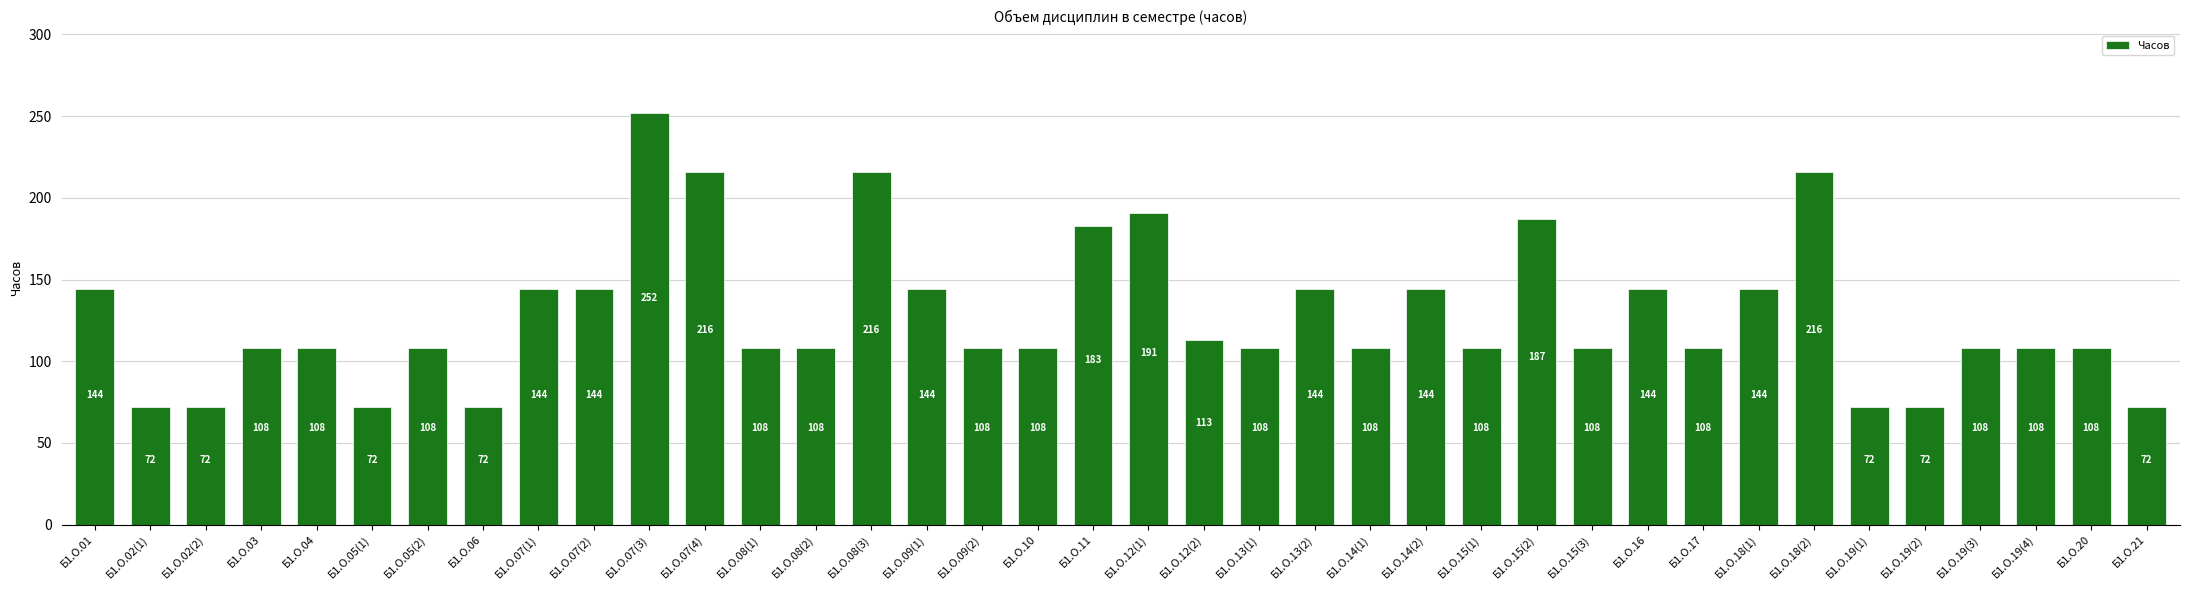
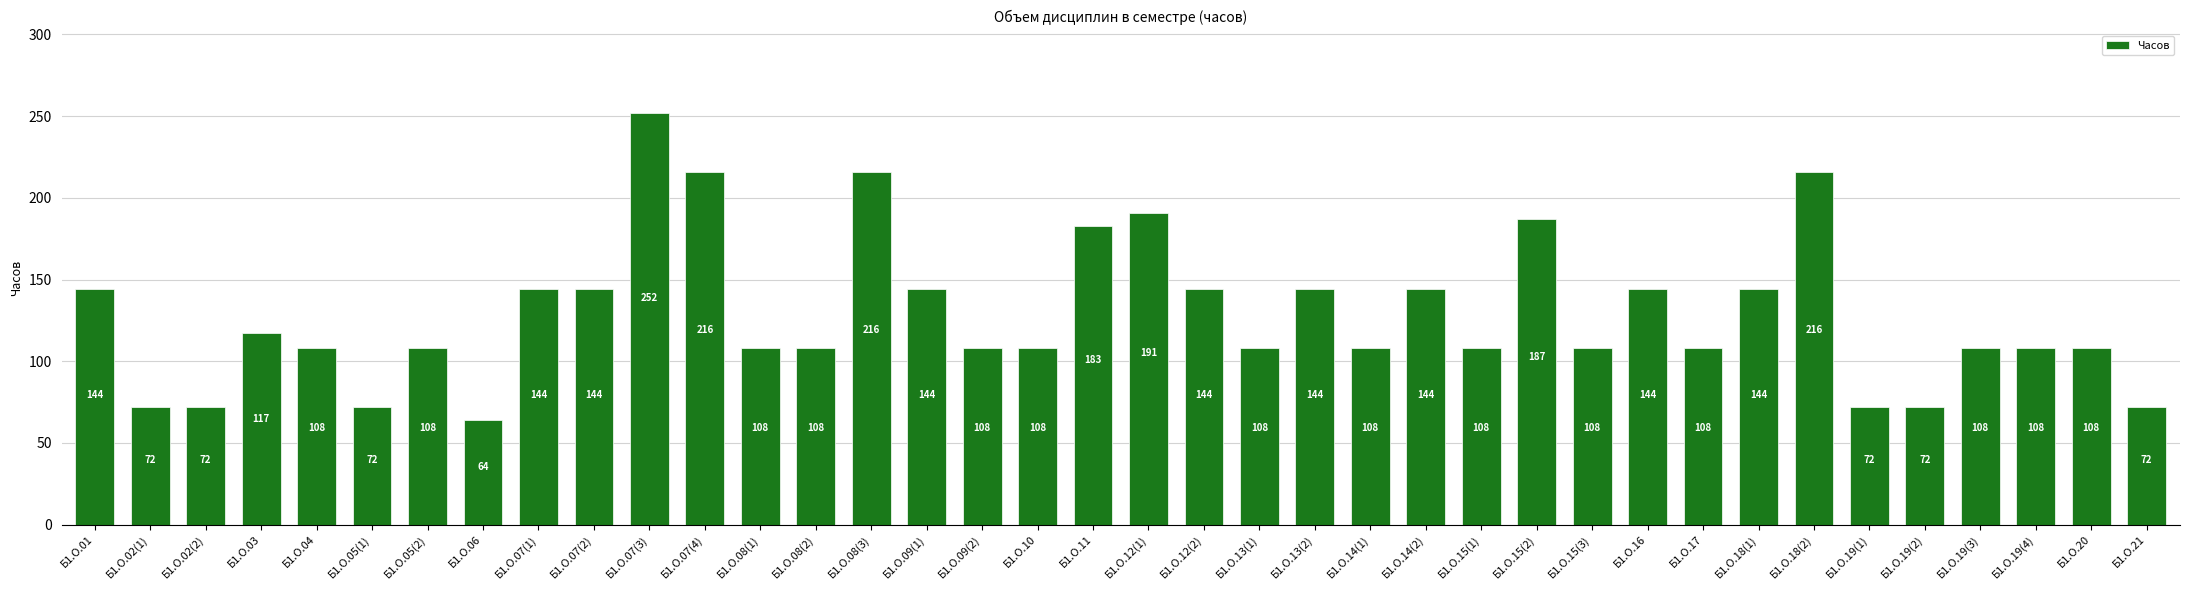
  {
    "Б1.О.01": 144,
    "Б1.О.02(1)": 72,
    "Б1.О.02(2)": 72,
-   "Б1.О.03": 108,
+   "Б1.О.03": 117,
    "Б1.О.04": 108,
    "Б1.О.05(1)": 72,
    "Б1.О.05(2)": 108,
-   "Б1.О.06": 72,
+   "Б1.О.06": 64,
    "Б1.О.07(1)": 144,
    "Б1.О.07(2)": 144,
    "Б1.О.07(3)": 252,
    "Б1.О.07(4)": 216,
    "Б1.О.08(1)": 108,
    "Б1.О.08(2)": 108,
    "Б1.О.08(3)": 216,
    "Б1.О.09(1)": 144,
    "Б1.О.09(2)": 108,
    "Б1.О.10": 108,
    "Б1.О.11": 183,
    "Б1.О.12(1)": 191,
-   "Б1.О.12(2)": 113,
+   "Б1.О.12(2)": 144,
    "Б1.О.13(1)": 108,
    "Б1.О.13(2)": 144,
    "Б1.О.14(1)": 108,
    "Б1.О.14(2)": 144,
    "Б1.О.15(1)": 108,
    "Б1.О.15(2)": 187,
    "Б1.О.15(3)": 108,
    "Б1.О.16": 144,
    "Б1.О.17": 108,
    "Б1.О.18(1)": 144,
    "Б1.О.18(2)": 216,
    "Б1.О.19(1)": 72,
    "Б1.О.19(2)": 72,
    "Б1.О.19(3)": 108,
    "Б1.О.19(4)": 108,
    "Б1.О.20": 108,
    "Б1.О.21": 72
  }
